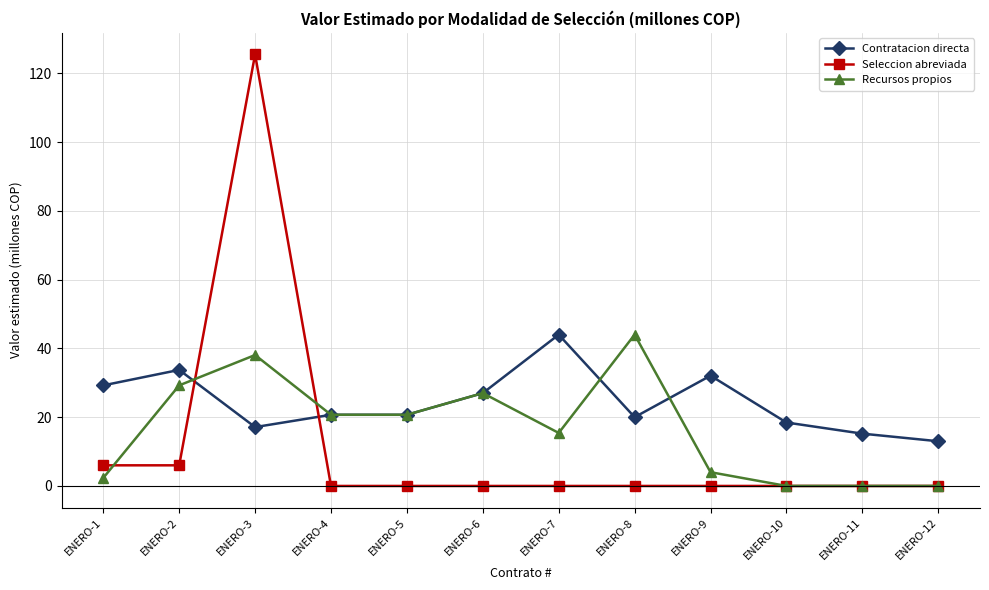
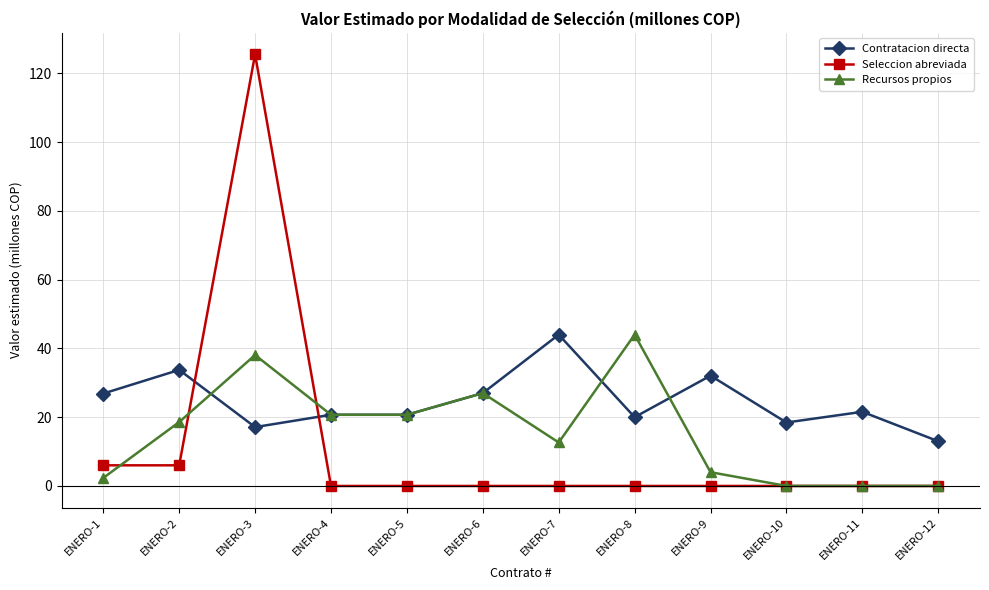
  {
    "Contratacion directa": {
-     "ENERO-1": 29,
+     "ENERO-1": 27,
      "ENERO-2": 34,
      "ENERO-3": 17,
      "ENERO-7": 44,
      "ENERO-8": 20,
      "ENERO-9": 32,
      "ENERO-10": 18,
-     "ENERO-11": 15,
+     "ENERO-11": 22,
      "ENERO-12": 13
    },
    "Seleccion abreviada": {
      "ENERO-1": 6,
      "ENERO-2": 6,
      "ENERO-3": 126,
      "ENERO-4": 0,
      "ENERO-5": 0,
      "ENERO-6": 0,
      "ENERO-7": 0,
      "ENERO-8": 0,
      "ENERO-9": 0
    },
    "Recursos propios": {
      "ENERO-1": 2,
-     "ENERO-2": 29,
+     "ENERO-2": 19,
      "ENERO-3": 38,
-     "ENERO-7": 15,
+     "ENERO-7": 13,
      "ENERO-8": 44,
      "ENERO-9": 4
    }
  }
